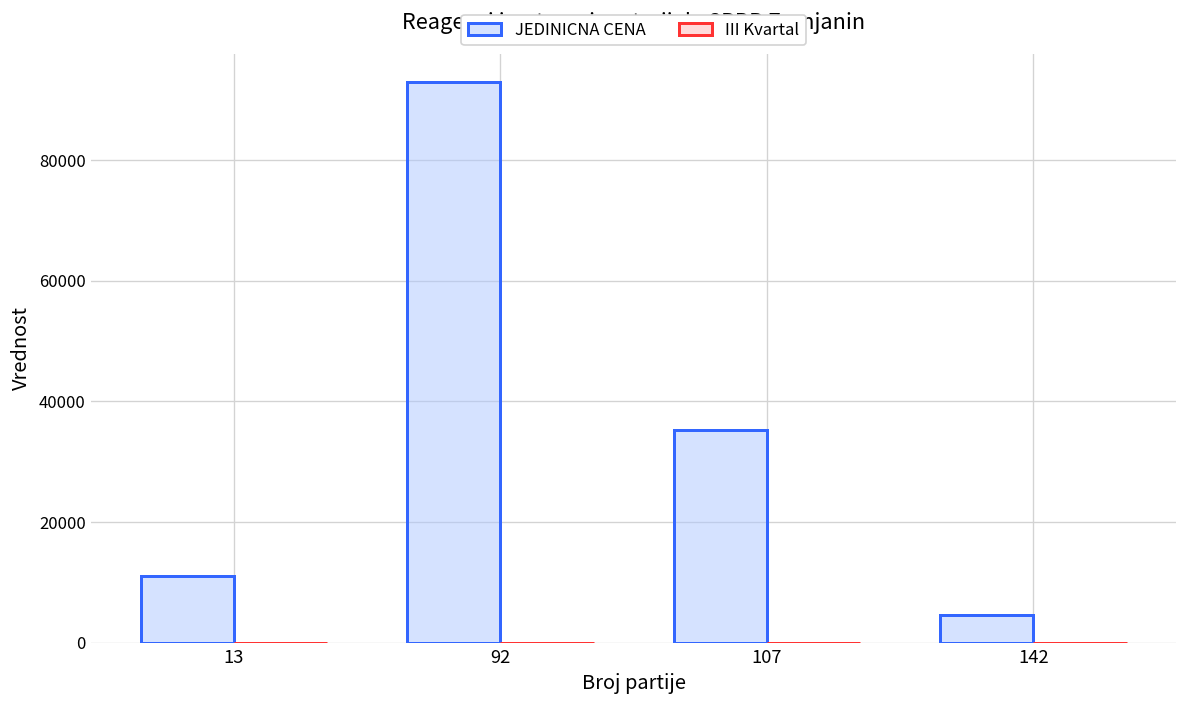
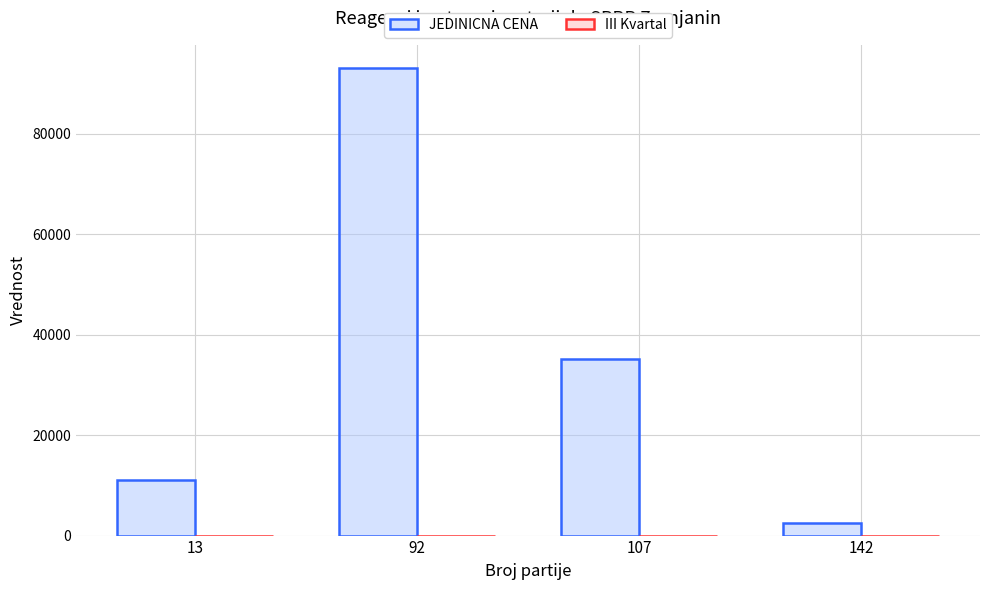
  {
    "JEDINICNA CENA": {
      "13": 11000,
      "92": 93000,
      "107": 35000,
-     "142": 5000
+     "142": 3000
    }
  }
